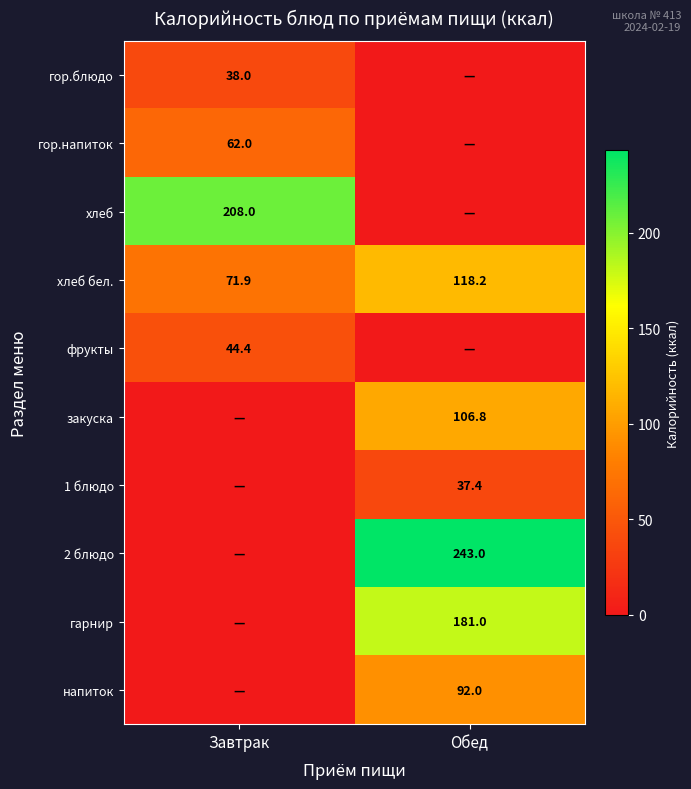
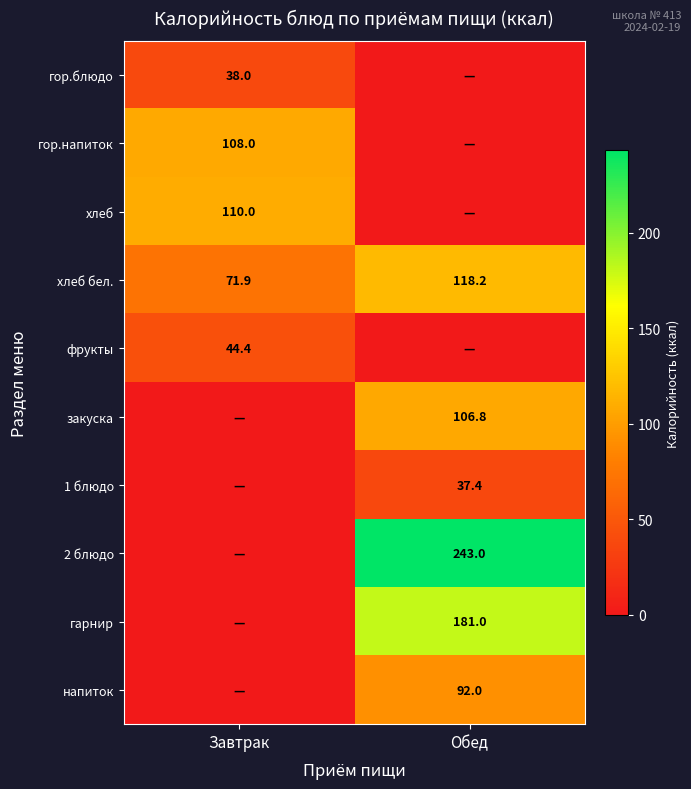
  {
    "гор.блюдо": {
      "Завтрак": 38.0
    },
    "гор.напиток": {
-     "Завтрак": 62.0
+     "Завтрак": 108.0
    },
    "хлеб": {
-     "Завтрак": 208.0
+     "Завтрак": 110.0
    },
    "хлеб бел.": {
      "Завтрак": 71.9,
      "Обед": 118.2
    },
    "фрукты": {
      "Завтрак": 44.4
    },
    "закуска": {
      "Обед": 106.8
    },
    "1 блюдо": {
      "Обед": 37.4
    },
    "2 блюдо": {
      "Обед": 243.0
    },
    "гарнир": {
      "Обед": 181.0
    },
    "напиток": {
      "Обед": 92.0
    }
  }
